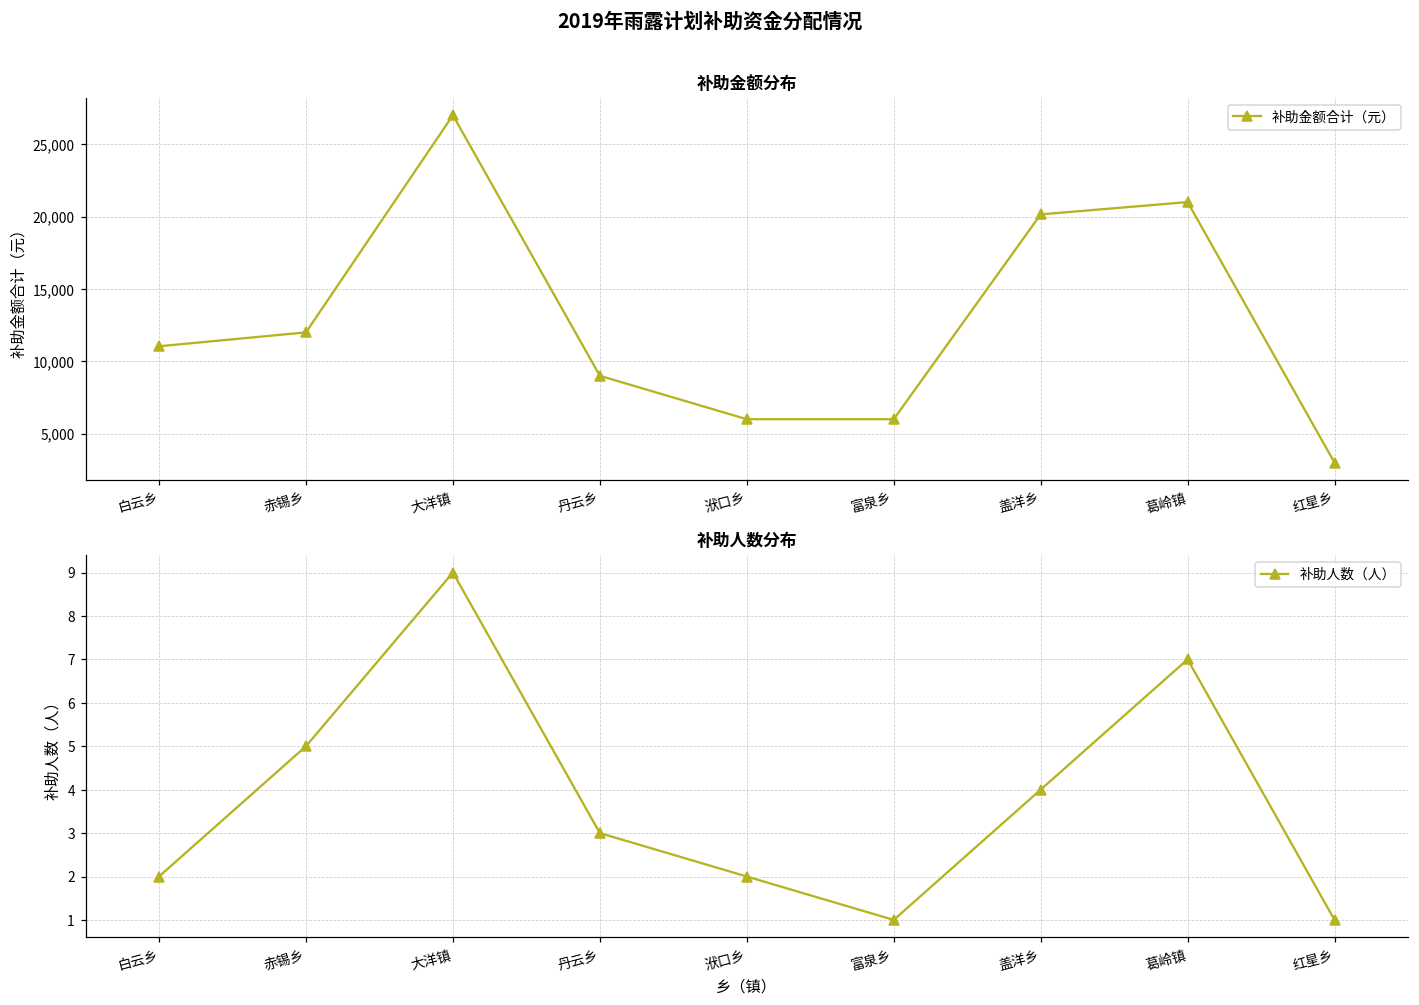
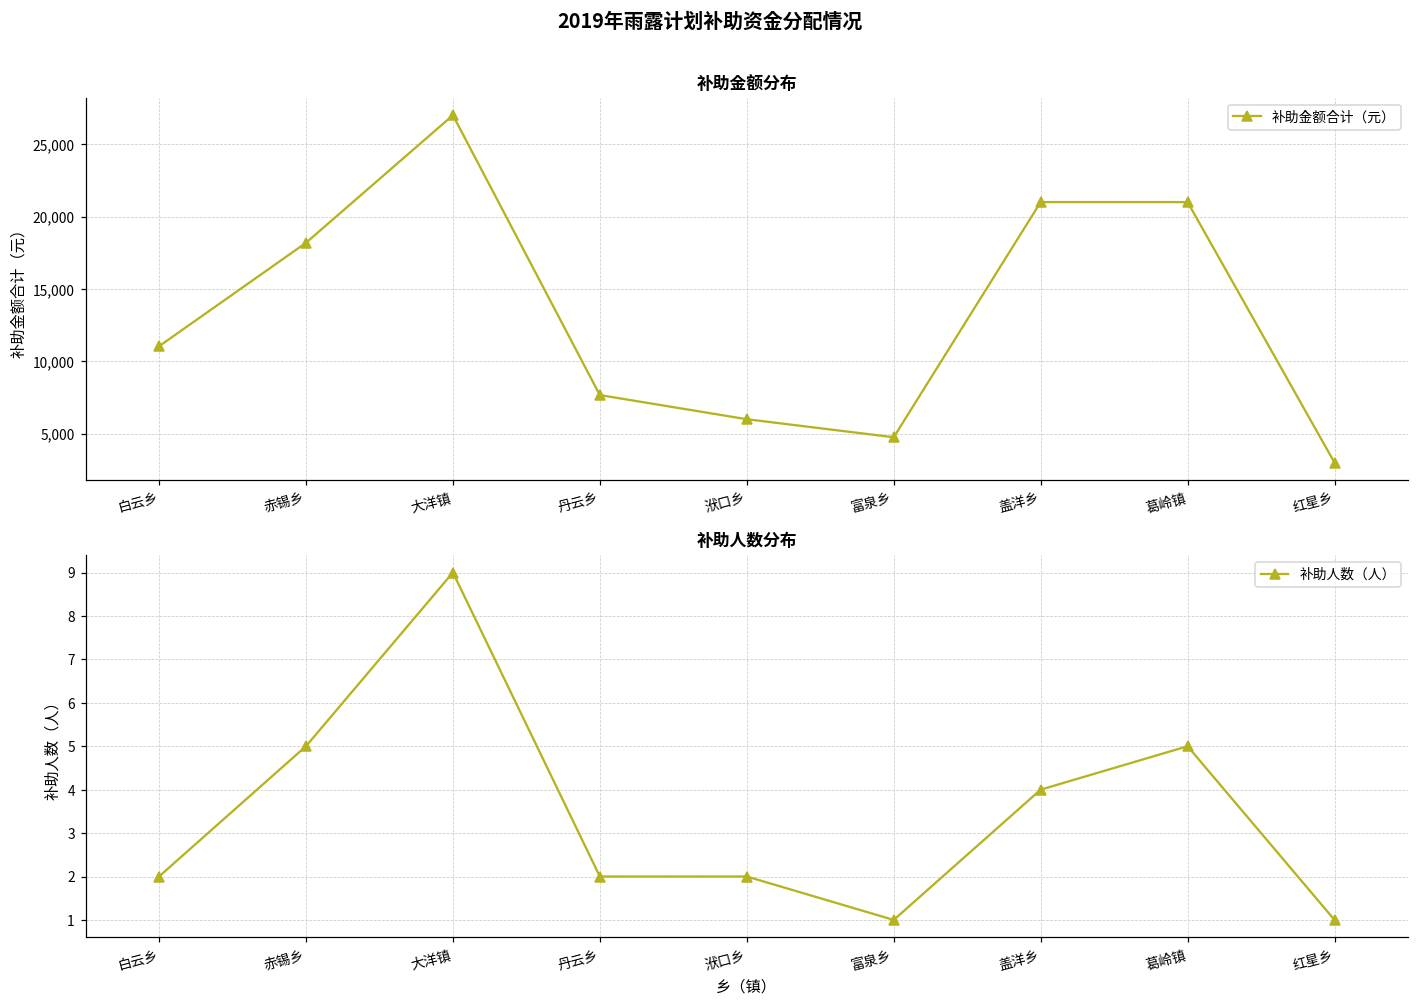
  {
    "补助金额分布": {
      "白云乡": "11,000",
-     "赤锡乡": "12,000",
+     "赤锡乡": "18,200",
      "大洋镇": "27,000",
-     "丹云乡": "9,000",
+     "丹云乡": "7,700",
      "洑口乡": "6,000",
-     "富泉乡": "6,000",
-     "盖洋乡": "20,200",
+     "富泉乡": "4,800",
+     "盖洋乡": "21,000",
      "葛岭镇": "21,000",
      "红星乡": "3,000"
    },
    "补助人数分布": {
      "白云乡": "2",
      "赤锡乡": "5",
      "大洋镇": "9",
-     "丹云乡": "3",
+     "丹云乡": "2",
      "洑口乡": "2",
      "富泉乡": "1",
      "盖洋乡": "4",
-     "葛岭镇": "7",
+     "葛岭镇": "5",
      "红星乡": "1"
    }
  }
